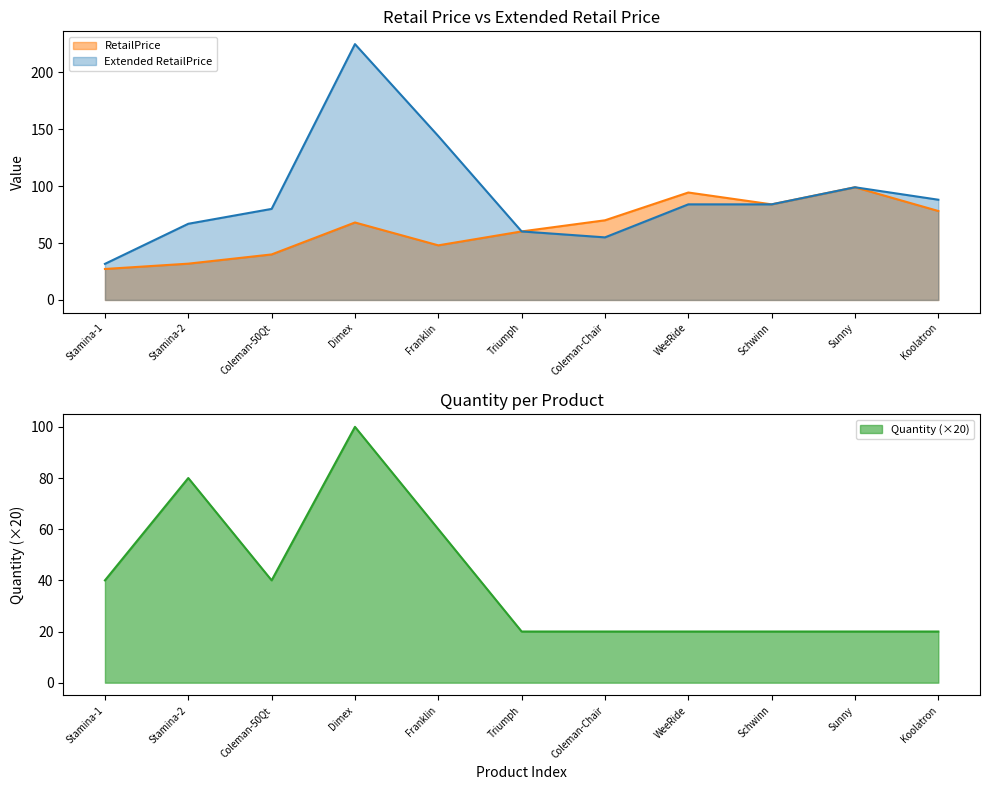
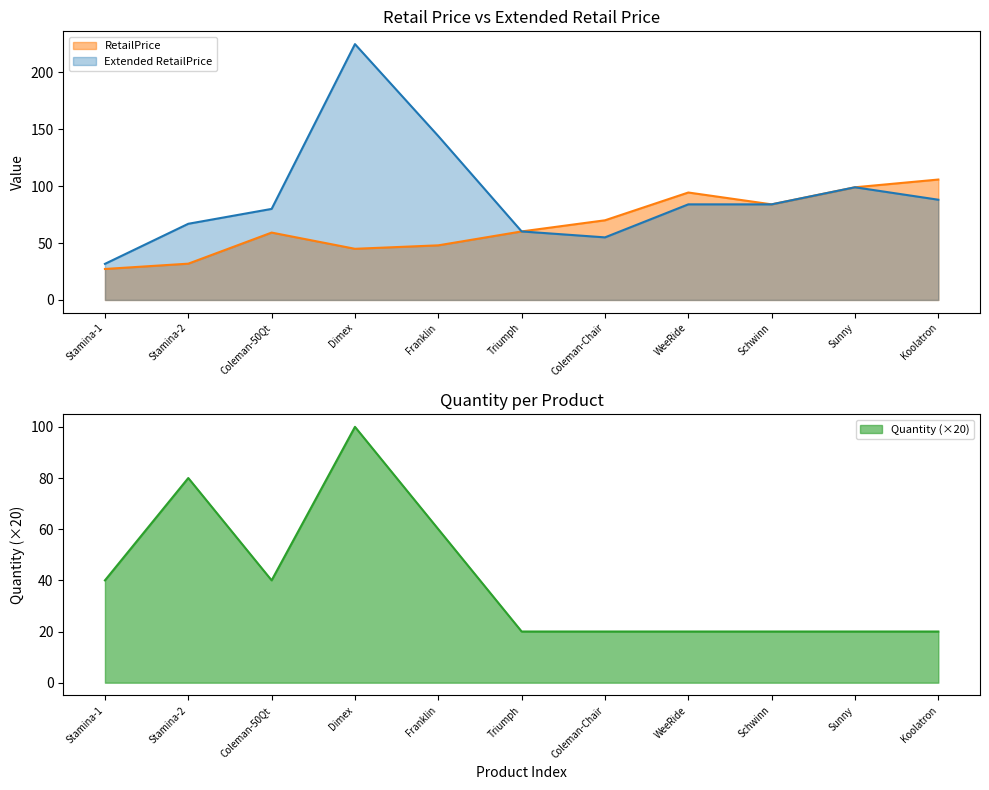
  {
    "Retail Price vs Extended Retail Price": {
      "RetailPrice": {
        "Stamina-1": 27,
        "Stamina-2": 32,
-       "Coleman-50Qt": 40,
-       "Dimex": 68,
+       "Coleman-50Qt": 59,
+       "Dimex": 45,
        "Franklin": 48,
        "Coleman-Chair": 70,
        "WeeRide": 94,
-       "Koolatron": 78
+       "Koolatron": 106
      },
      "Extended RetailPrice": {
        "Stamina-1": 32,
        "Stamina-2": 67,
        "Coleman-50Qt": 80,
        "Dimex": 225,
        "Franklin": 144,
        "Coleman-Chair": 55,
        "WeeRide": 84,
        "Koolatron": 88
      }
    },
    "Quantity per Product": {
      "Stamina-1": 40,
      "Stamina-2": 80,
      "Coleman-50Qt": 40,
      "Dimex": 100,
      "Franklin": 60,
      "Triumph": 20,
      "Coleman-Chair": 20,
      "WeeRide": 20,
      "Schwinn": 20,
      "Sunny": 20,
      "Koolatron": 20
    }
  }
